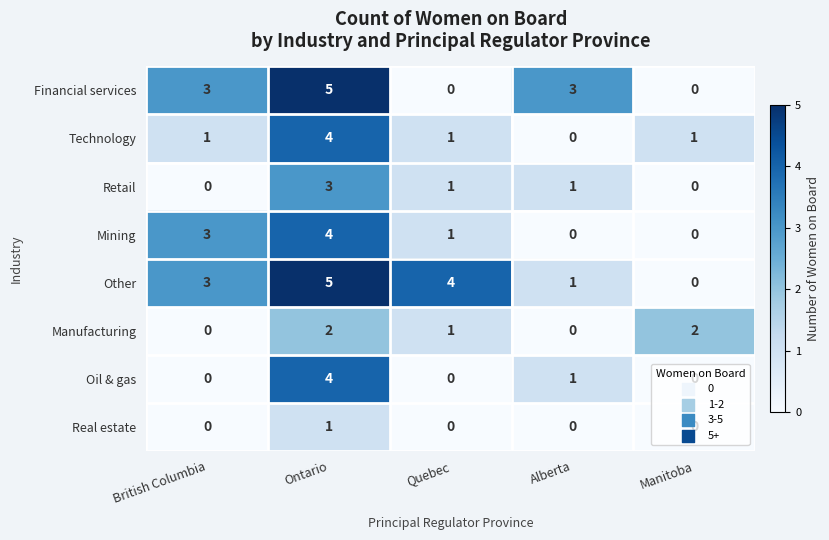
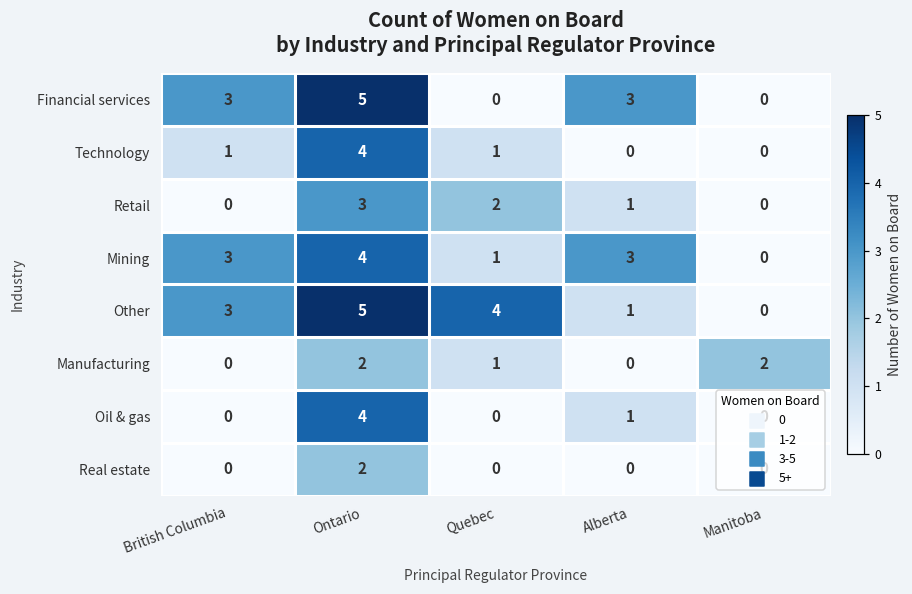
  {
    "Financial services": {
      "British Columbia": 3,
      "Ontario": 5,
      "Quebec": 0,
      "Alberta": 3,
      "Manitoba": 0
    },
    "Technology": {
      "British Columbia": 1,
      "Ontario": 4,
      "Quebec": 1,
      "Alberta": 0,
-     "Manitoba": 1
+     "Manitoba": 0
    },
    "Retail": {
      "British Columbia": 0,
      "Ontario": 3,
-     "Quebec": 1,
+     "Quebec": 2,
      "Alberta": 1,
      "Manitoba": 0
    },
    "Mining": {
      "British Columbia": 3,
      "Ontario": 4,
      "Quebec": 1,
-     "Alberta": 0,
+     "Alberta": 3,
      "Manitoba": 0
    },
    "Other": {
      "British Columbia": 3,
      "Ontario": 5,
      "Quebec": 4,
      "Alberta": 1,
      "Manitoba": 0
    },
    "Manufacturing": {
      "British Columbia": 0,
      "Ontario": 2,
      "Quebec": 1,
      "Alberta": 0,
      "Manitoba": 2
    },
    "Oil & gas": {
      "British Columbia": 0,
      "Ontario": 4,
      "Quebec": 0,
      "Alberta": 1
    },
    "Real estate": {
      "British Columbia": 0,
-     "Ontario": 1,
+     "Ontario": 2,
      "Quebec": 0,
      "Alberta": 0
    }
  }
